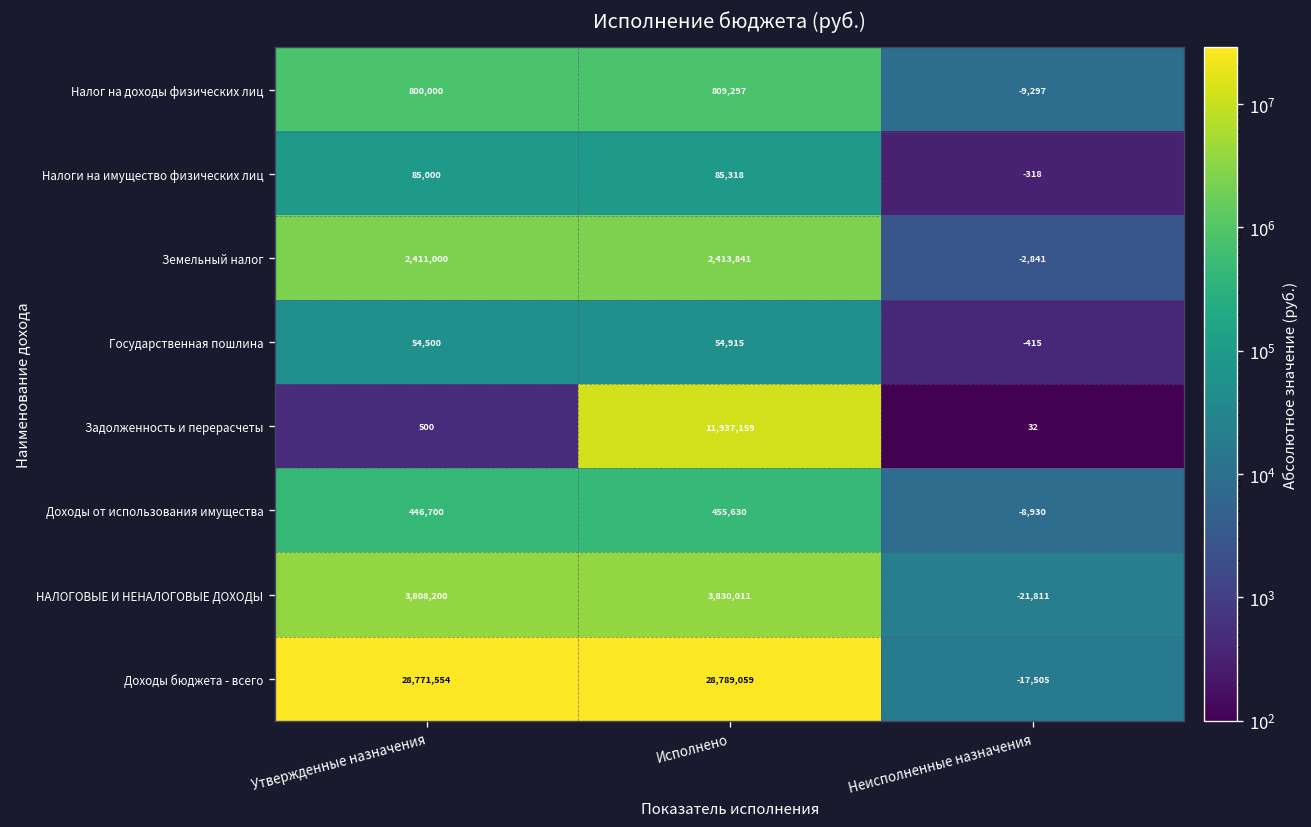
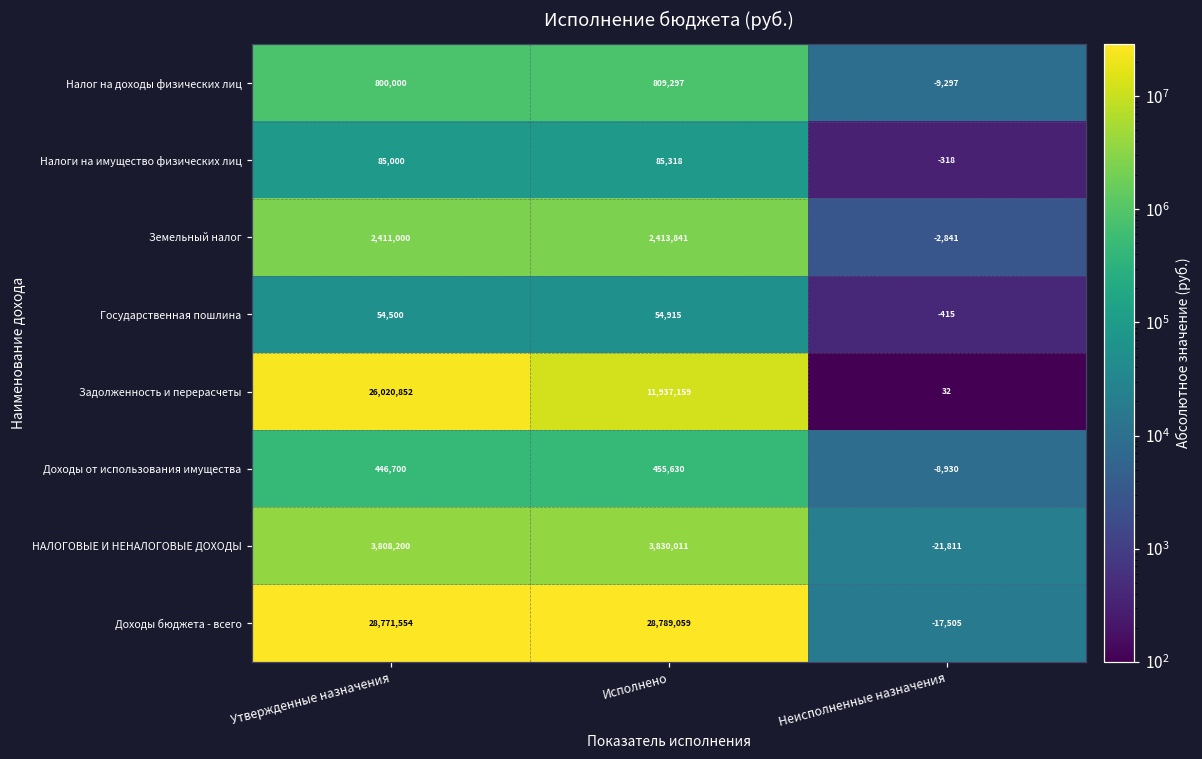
  {
    "Налог на доходы физических лиц": {
      "Утвержденные назначения": "800,000",
      "Исполнено": "809,297",
      "Неисполненные назначения": "-9,297"
    },
    "Налоги на имущество физических лиц": {
      "Утвержденные назначения": "85,000",
      "Исполнено": "85,318",
      "Неисполненные назначения": "-318"
    },
    "Земельный налог": {
      "Утвержденные назначения": "2,411,000",
      "Исполнено": "2,413,841",
      "Неисполненные назначения": "-2,841"
    },
    "Государственная пошлина": {
      "Утвержденные назначения": "54,500",
      "Исполнено": "54,915",
      "Неисполненные назначения": "-415"
    },
    "Задолженность и перерасчеты": {
-     "Утвержденные назначения": "500",
+     "Утвержденные назначения": "26,020,852",
      "Исполнено": "11,937,159",
      "Неисполненные назначения": "32"
    },
    "Доходы от использования имущества": {
      "Утвержденные назначения": "446,700",
      "Исполнено": "455,630",
      "Неисполненные назначения": "-8,930"
    },
    "НАЛОГОВЫЕ И НЕНАЛОГОВЫЕ ДОХОДЫ": {
      "Утвержденные назначения": "3,808,200",
      "Исполнено": "3,830,011",
      "Неисполненные назначения": "-21,811"
    },
    "Доходы бюджета - всего": {
      "Утвержденные назначения": "28,771,554",
      "Исполнено": "28,789,059",
      "Неисполненные назначения": "-17,505"
    }
  }
